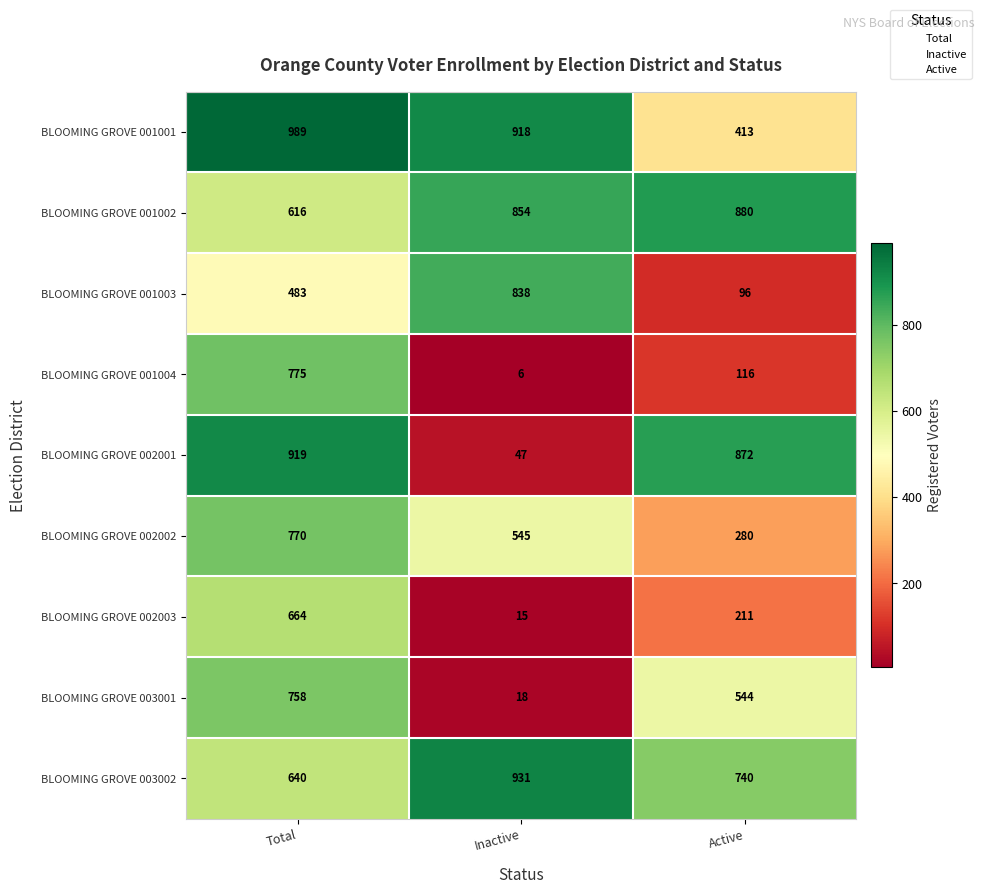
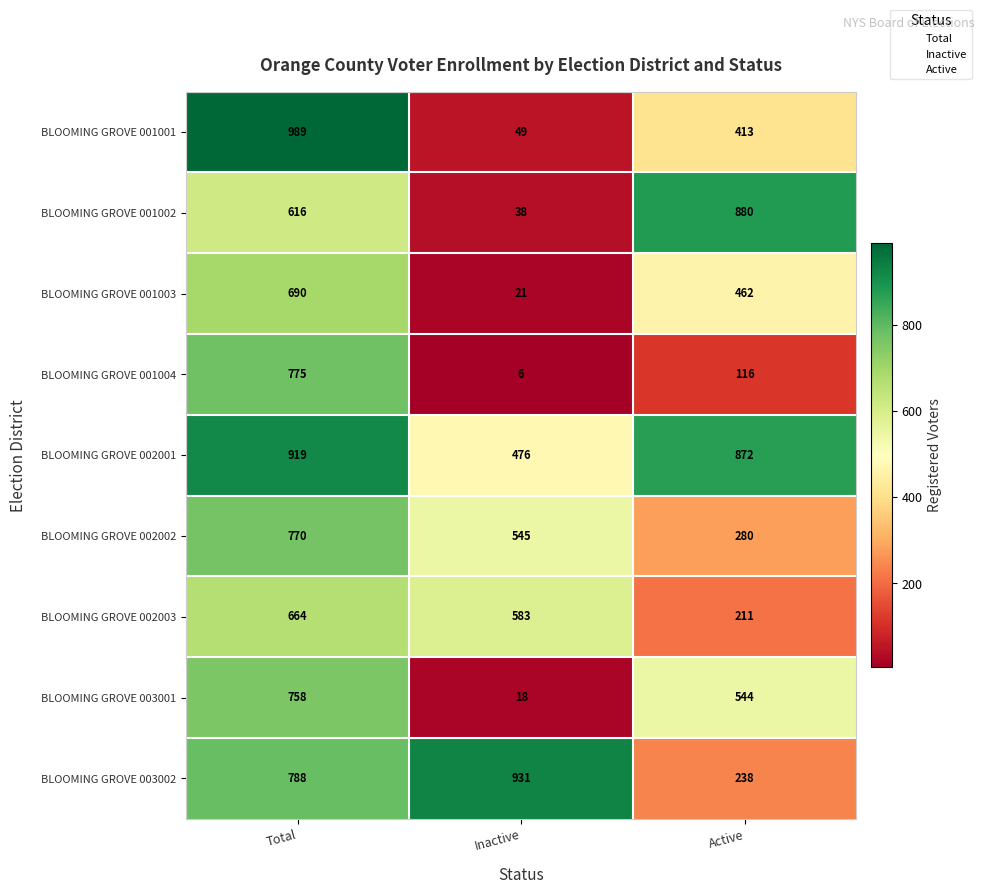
  {
    "BLOOMING GROVE 001001": {
      "Total": 989,
-     "Inactive": 918,
+     "Inactive": 49,
      "Active": 413
    },
    "BLOOMING GROVE 001002": {
      "Total": 616,
-     "Inactive": 854,
+     "Inactive": 38,
      "Active": 880
    },
    "BLOOMING GROVE 001003": {
-     "Total": 483,
-     "Inactive": 838,
-     "Active": 96
+     "Total": 690,
+     "Inactive": 21,
+     "Active": 462
    },
    "BLOOMING GROVE 001004": {
      "Total": 775,
      "Inactive": 6,
      "Active": 116
    },
    "BLOOMING GROVE 002001": {
      "Total": 919,
-     "Inactive": 47,
+     "Inactive": 476,
      "Active": 872
    },
    "BLOOMING GROVE 002002": {
      "Total": 770,
      "Inactive": 545,
      "Active": 280
    },
    "BLOOMING GROVE 002003": {
      "Total": 664,
-     "Inactive": 15,
+     "Inactive": 583,
      "Active": 211
    },
    "BLOOMING GROVE 003001": {
      "Total": 758,
      "Inactive": 18,
      "Active": 544
    },
    "BLOOMING GROVE 003002": {
-     "Total": 640,
+     "Total": 788,
      "Inactive": 931,
-     "Active": 740
+     "Active": 238
    }
  }
